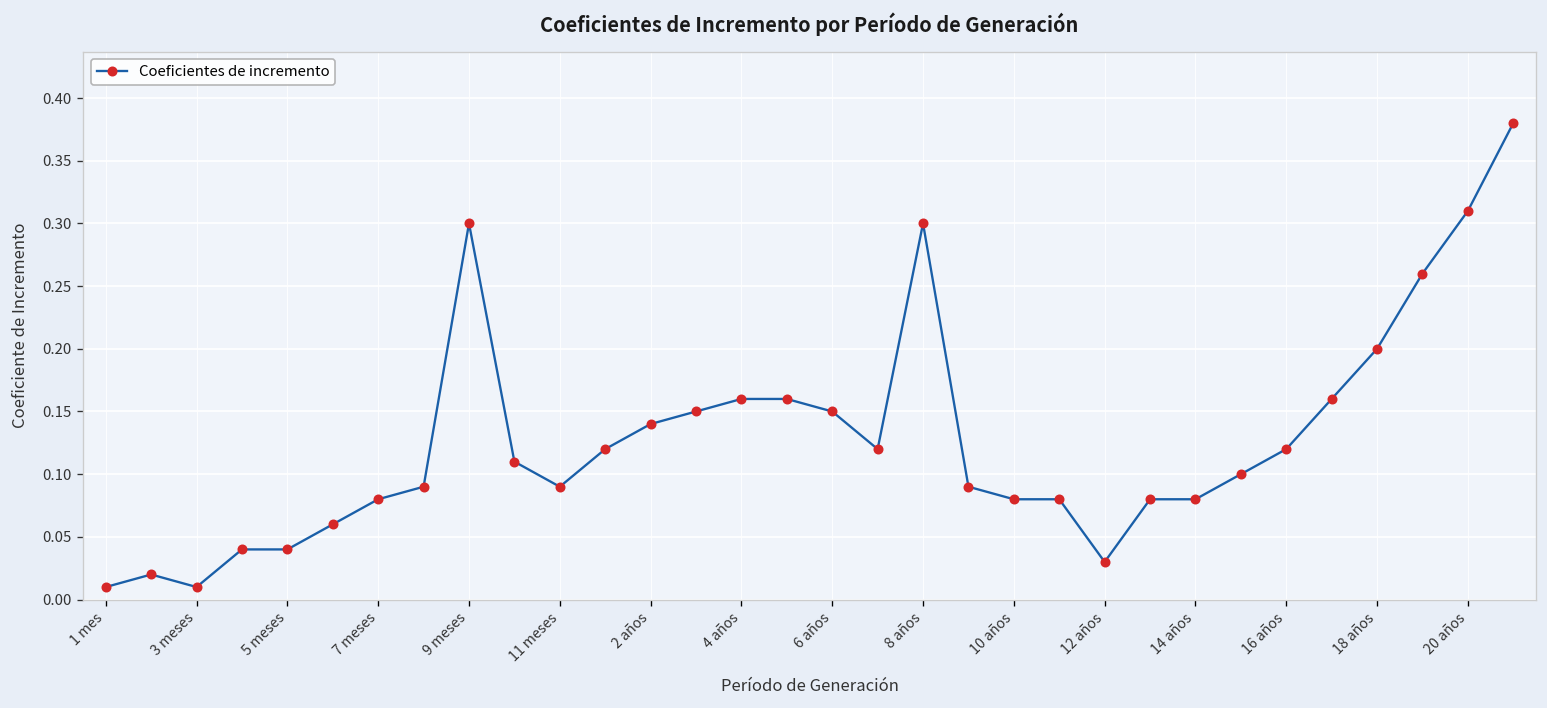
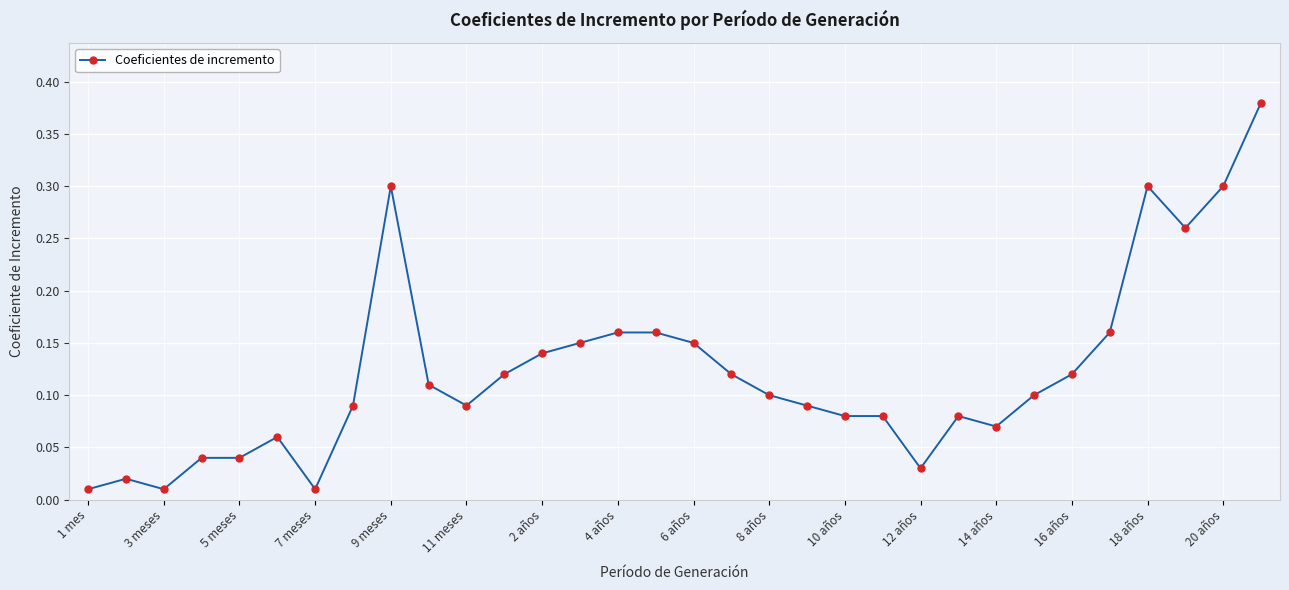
  {
    "1 mes": 0.01,
    "3 meses": 0.01,
    "5 meses": 0.04,
-   "7 meses": 0.08,
+   "7 meses": 0.01,
    "9 meses": 0.30,
    "11 meses": 0.09,
    "2 años": 0.14,
    "4 años": 0.16,
    "6 años": 0.15,
-   "8 años": 0.3,
+   "8 años": 0.1,
    "10 años": 0.08,
    "12 años": 0.03,
-   "14 años": 0.08,
+   "14 años": 0.07,
    "16 años": 0.12,
-   "18 años": 0.2,
-   "20 años": 0.31
+   "18 años": 0.3,
+   "20 años": 0.30
  }
